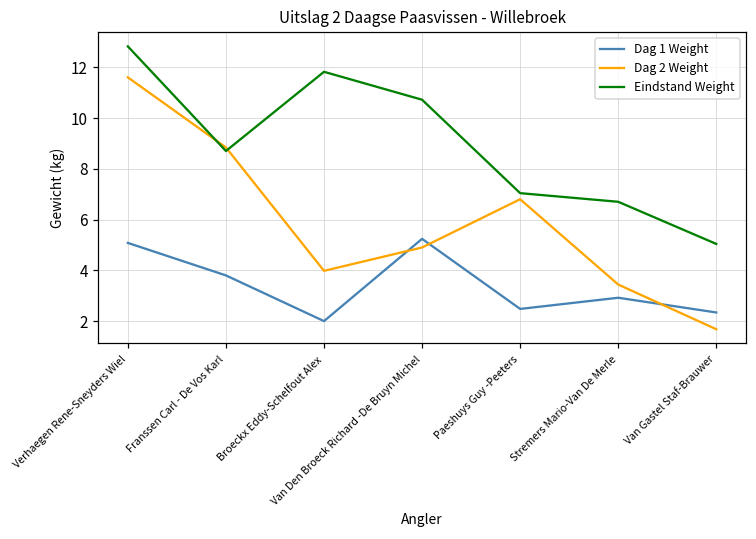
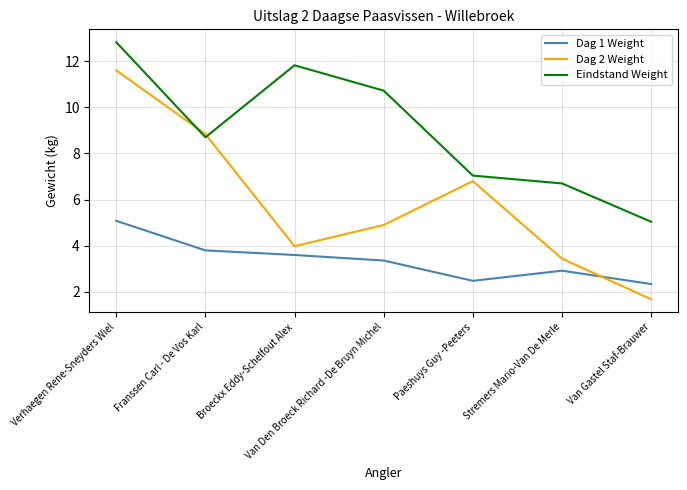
  {
    "Dag 1 Weight": {
      "Verhaegen Rene-Sneyders Wiel": 5.1,
      "Franssen Carl - De Vos Karl": 3.8,
-     "Broeckx Eddy-Schelfout Alex": 2.0,
-     "Van Den Broeck Richard -De Bruyn Michel": 5.2,
+     "Broeckx Eddy-Schelfout Alex": 3.6,
+     "Van Den Broeck Richard -De Bruyn Michel": 3.4,
      "Paeshuys Guy -Peeters": 2.5,
      "Stremers Mario-Van De Merle": 2.9,
      "Van Gastel Staf-Brauwer": 2.3
    },
    "Dag 2 Weight": {
      "Verhaegen Rene-Sneyders Wiel": 11.6,
      "Franssen Carl - De Vos Karl": 8.8,
      "Broeckx Eddy-Schelfout Alex": 4.0,
      "Van Den Broeck Richard -De Bruyn Michel": 4.9,
      "Paeshuys Guy -Peeters": 6.8,
      "Stremers Mario-Van De Merle": 3.4,
      "Van Gastel Staf-Brauwer": 1.7
    },
    "Eindstand Weight": {
      "Verhaegen Rene-Sneyders Wiel": 12.8,
      "Franssen Carl - De Vos Karl": 8.7,
      "Broeckx Eddy-Schelfout Alex": 11.8,
      "Van Den Broeck Richard -De Bruyn Michel": 10.7,
      "Paeshuys Guy -Peeters": 7.0,
      "Stremers Mario-Van De Merle": 6.7,
      "Van Gastel Staf-Brauwer": 5.0
    }
  }
